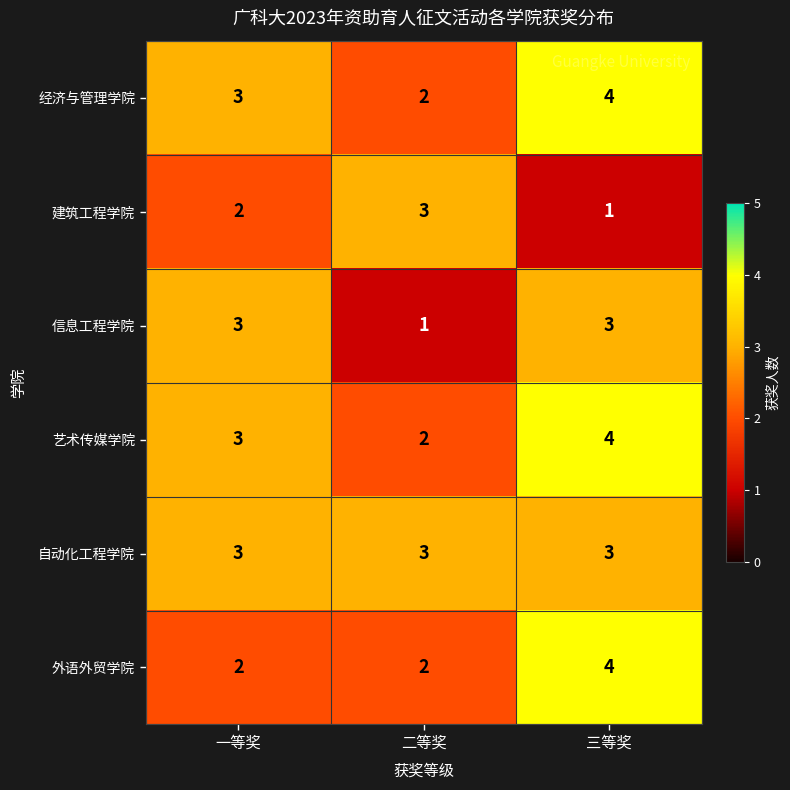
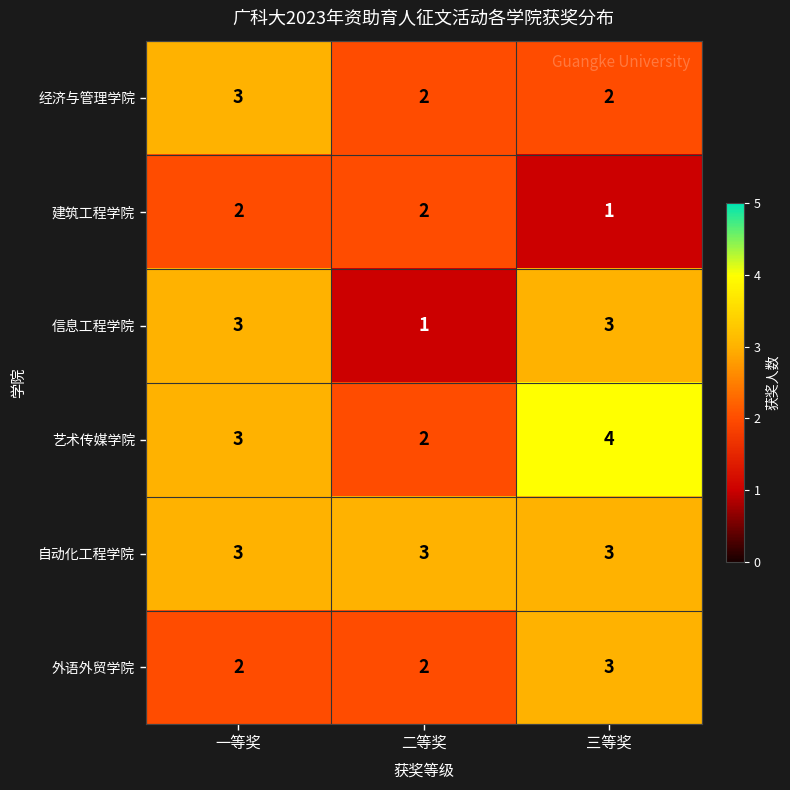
  {
    "经济与管理学院": {
      "一等奖": 3,
      "二等奖": 2,
-     "三等奖": 4
+     "三等奖": 2
    },
    "建筑工程学院": {
      "一等奖": 2,
-     "二等奖": 3,
+     "二等奖": 2,
      "三等奖": 1
    },
    "信息工程学院": {
      "一等奖": 3,
      "二等奖": 1,
      "三等奖": 3
    },
    "艺术传媒学院": {
      "一等奖": 3,
      "二等奖": 2,
      "三等奖": 4
    },
    "自动化工程学院": {
      "一等奖": 3,
      "二等奖": 3,
      "三等奖": 3
    },
    "外语外贸学院": {
      "一等奖": 2,
      "二等奖": 2,
-     "三等奖": 4
+     "三等奖": 3
    }
  }
